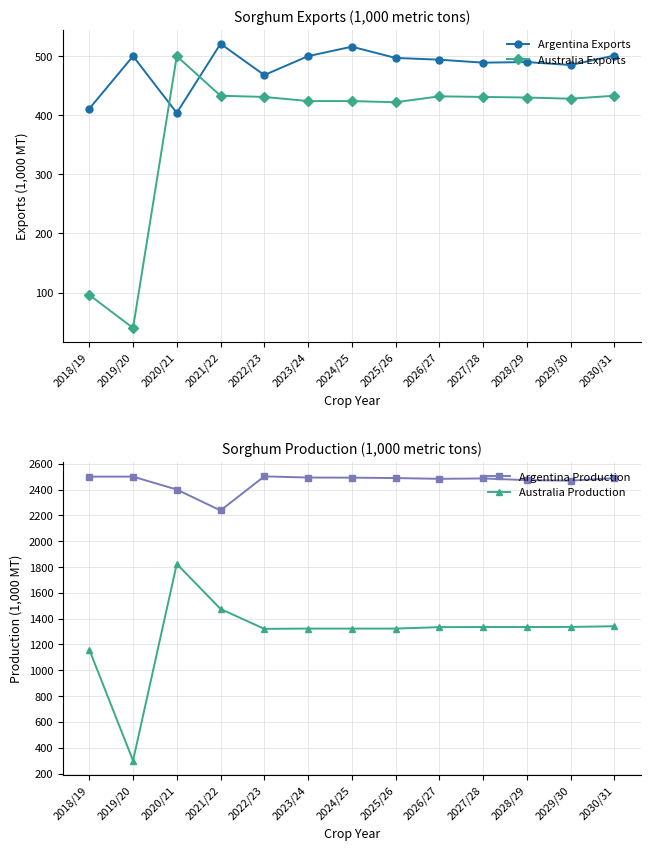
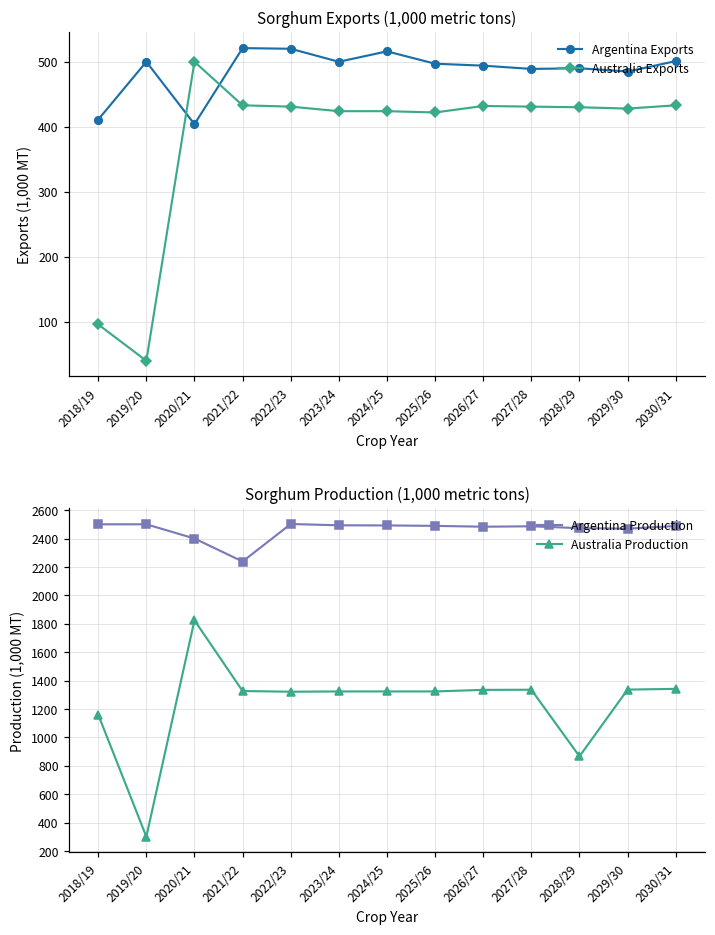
  {
    "Sorghum Exports (1,000 metric tons)": {
      "Argentina Exports": {
        "2018/19": 410,
        "2019/20": 500,
        "2020/21": 400,
        "2021/22": 520,
-       "2022/23": 470,
+       "2022/23": 520,
        "2023/24": 500,
        "2024/25": 520,
        "2025/26": 500,
        "2026/27": 490,
        "2027/28": 490,
        "2028/29": 490,
        "2029/30": 490,
        "2030/31": 500
      },
      "Australia Exports": {
        "2018/19": 100,
        "2019/20": 40,
        "2020/21": 500,
        "2021/22": 430,
        "2022/23": 430,
        "2023/24": 420,
        "2024/25": 420,
        "2025/26": 420,
        "2026/27": 430,
        "2027/28": 430,
        "2028/29": 430,
        "2029/30": 430,
        "2030/31": 430
      }
    },
    "Sorghum Production (1,000 metric tons)": {
      "Argentina Production": {
        "2018/19": 2500,
        "2019/20": 2500,
        "2020/21": 2400,
        "2021/22": 2240,
        "2022/23": 2500,
        "2023/24": 2490,
        "2024/25": 2490,
        "2025/26": 2490,
        "2026/27": 2480,
        "2027/28": 2490,
        "2028/29": 2470,
        "2029/30": 2470,
        "2030/31": 2490
      },
      "Australia Production": {
        "2018/19": 1160,
        "2019/20": 300,
        "2020/21": 1820,
-       "2021/22": 1480,
+       "2021/22": 1330,
        "2022/23": 1320,
        "2023/24": 1320,
        "2024/25": 1320,
        "2025/26": 1320,
        "2026/27": 1330,
        "2027/28": 1340,
-       "2028/29": 1340,
+       "2028/29": 870,
        "2029/30": 1340,
        "2030/31": 1340
      }
    }
  }
